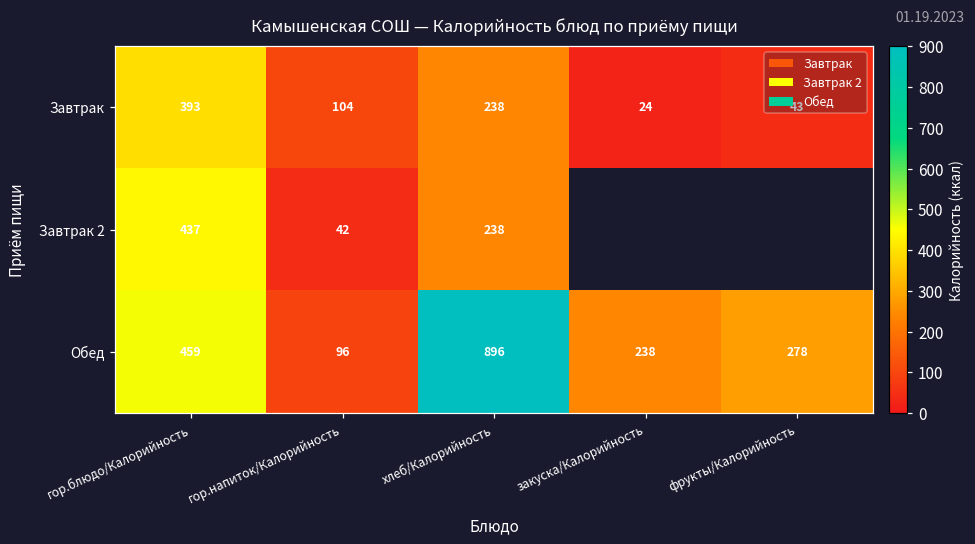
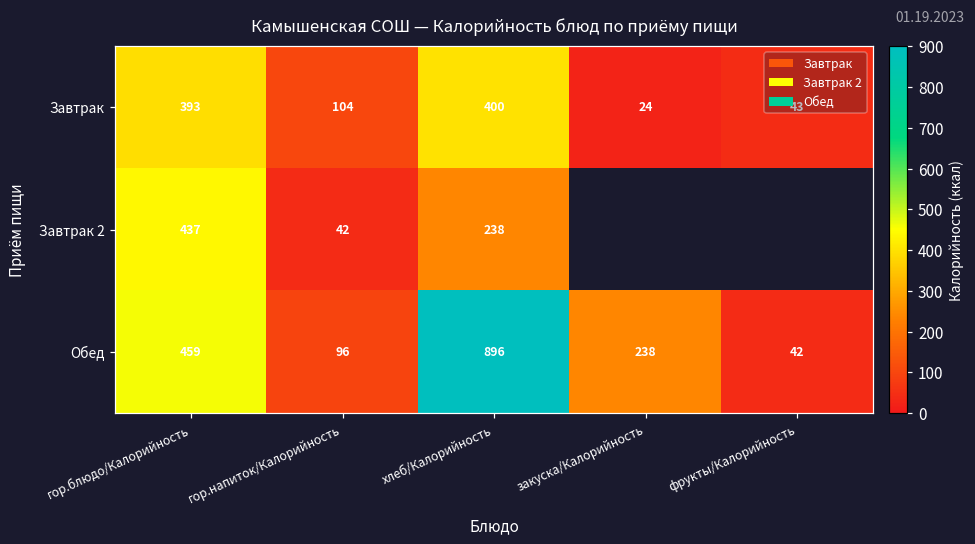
  {
    "Завтрак": {
      "гор.блюдо/Калорийность": 393,
      "гор.напиток/Калорийность": 104,
-     "хлеб/Калорийность": 238,
+     "хлеб/Калорийность": 400,
      "закуска/Калорийность": 24
    },
    "Завтрак 2": {
      "гор.блюдо/Калорийность": 437,
      "гор.напиток/Калорийность": 42,
      "хлеб/Калорийность": 238
    },
    "Обед": {
      "гор.блюдо/Калорийность": 459,
      "гор.напиток/Калорийность": 96,
      "хлеб/Калорийность": 896,
      "закуска/Калорийность": 238,
-     "фрукты/Калорийность": 278
+     "фрукты/Калорийность": 42
    }
  }
